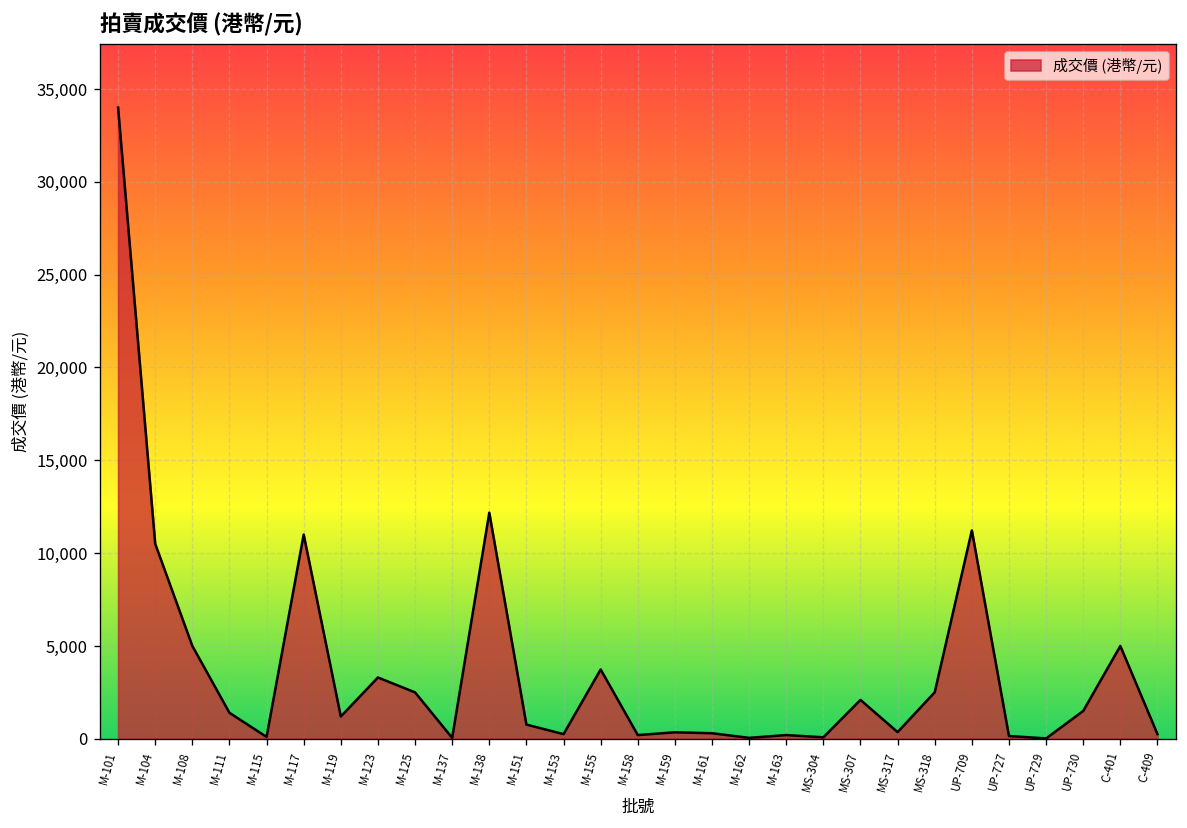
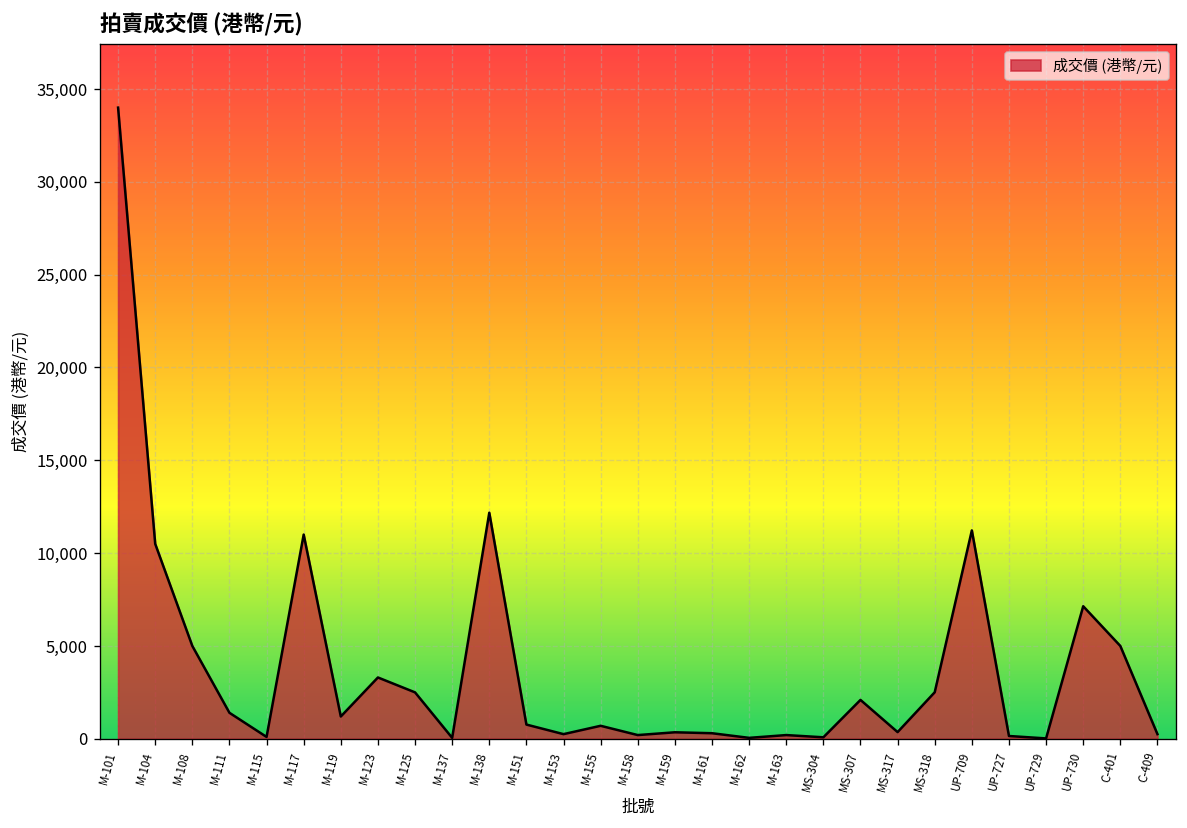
  {
    "M-101": "34,000",
    "M-104": "10,500",
    "M-108": "5,000",
    "M-111": "1,400",
    "M-115": "100",
    "M-117": "11,000",
    "M-119": "1,200",
    "M-123": "3,300",
    "M-125": "2,500",
    "M-137": "100",
    "M-138": "12,200",
    "M-151": "800",
    "M-153": "300",
-   "M-155": "3,700",
+   "M-155": "700",
    "M-158": "200",
    "M-159": "400",
    "M-161": "300",
    "M-162": "100",
    "M-163": "200",
    "MS-304": "100",
    "MS-307": "2,100",
    "MS-317": "400",
    "MS-318": "2,500",
    "UP-709": "11,200",
    "UP-727": "200",
    "UP-729": "0",
-   "UP-730": "1,500",
+   "UP-730": "7,100",
    "C-401": "5,000",
    "C-409": "300"
  }
